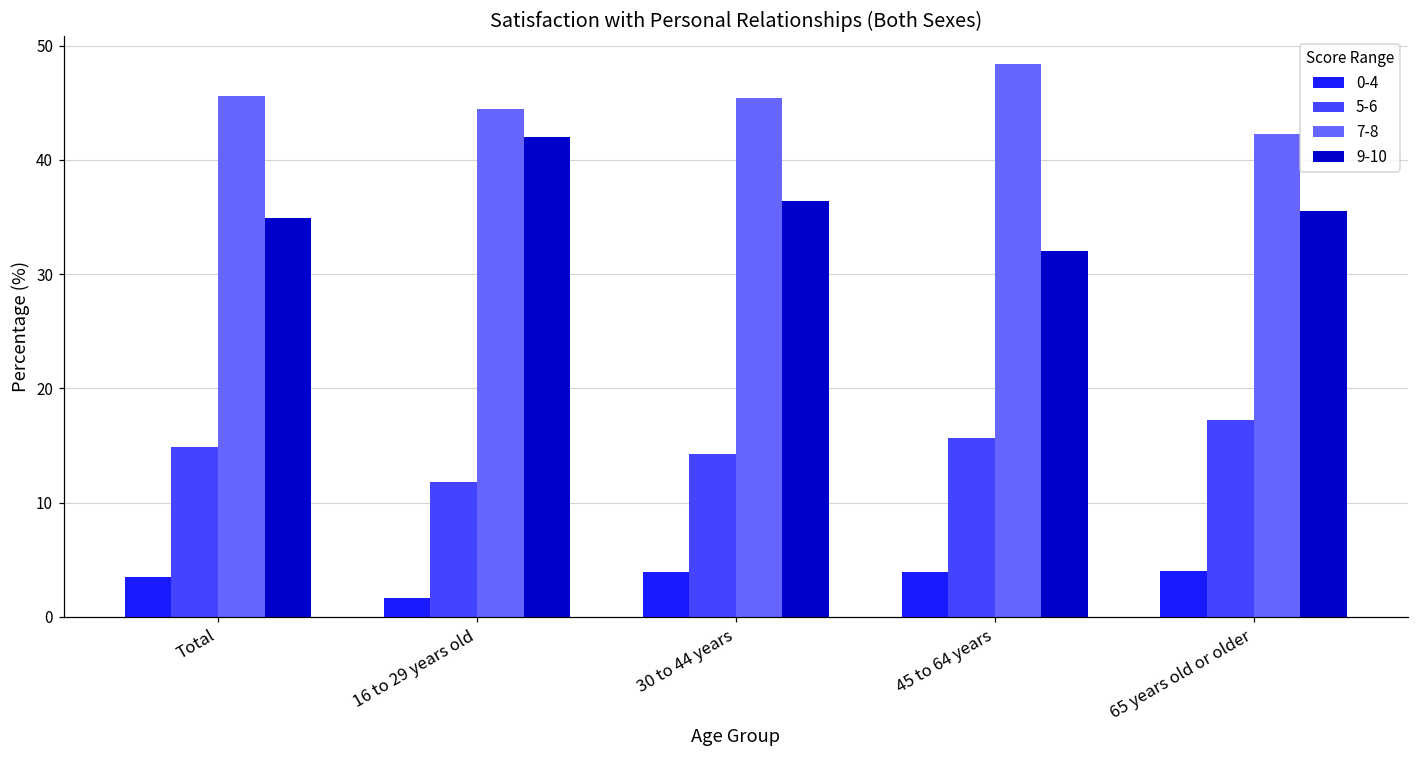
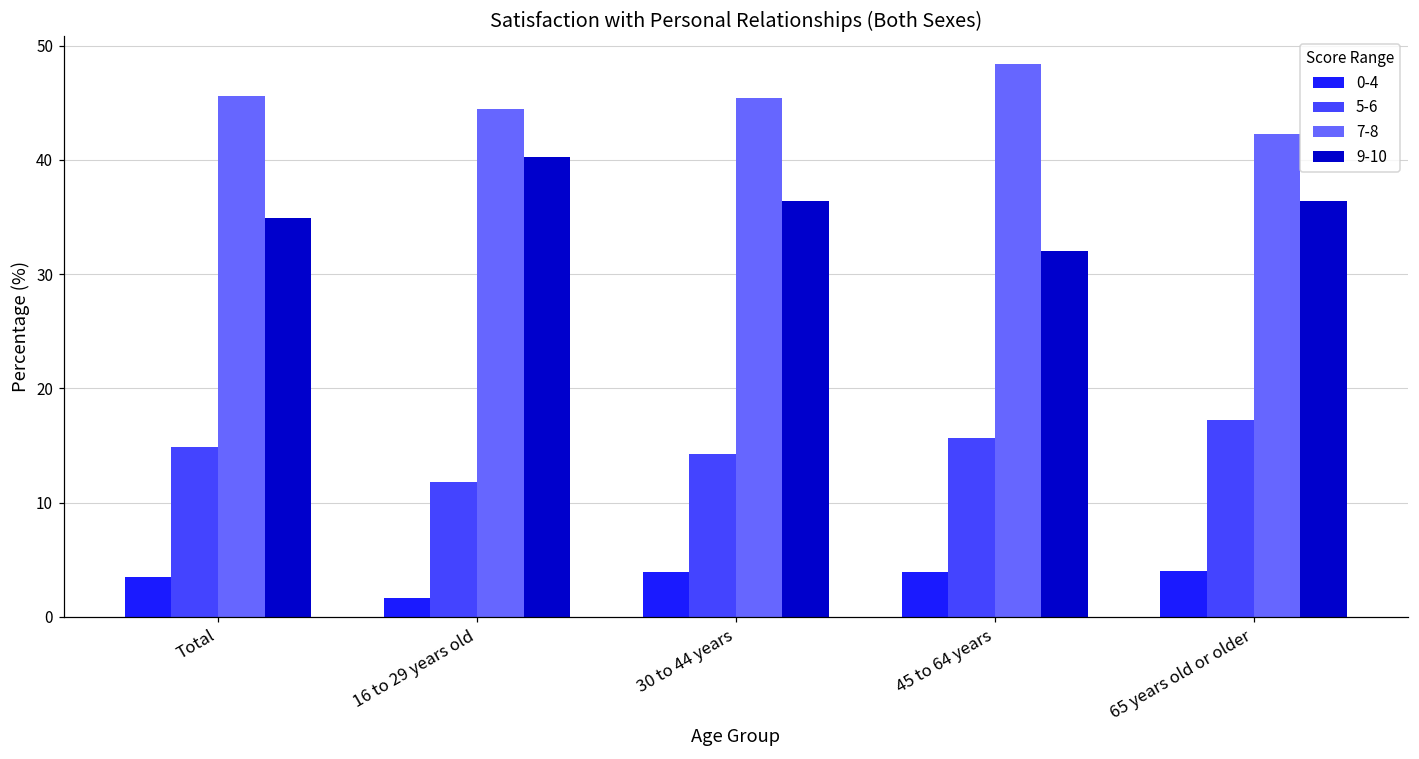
  {
    "9-10": {
      "Total": 34.9,
-     "16 to 29 years old": 42.0,
+     "16 to 29 years old": 40.3,
      "30 to 44 years": 36.4,
      "45 to 64 years": 32.0,
-     "65 years old or older": 35.5
+     "65 years old or older": 36.4
    }
  }
